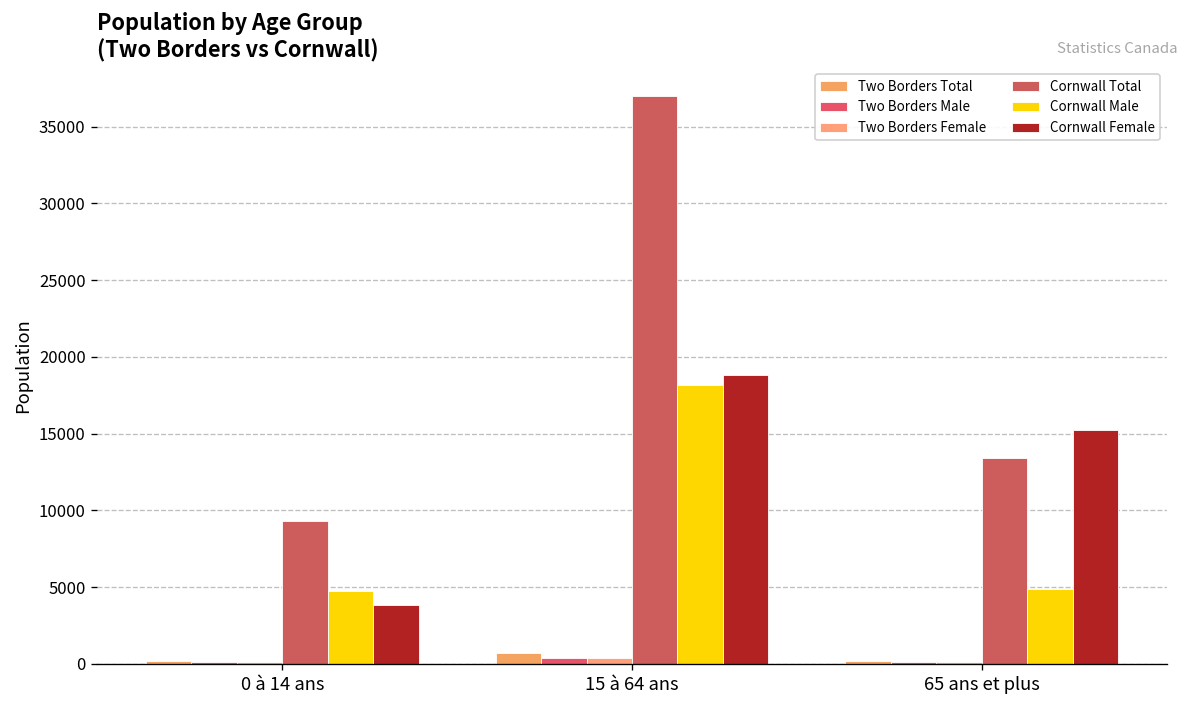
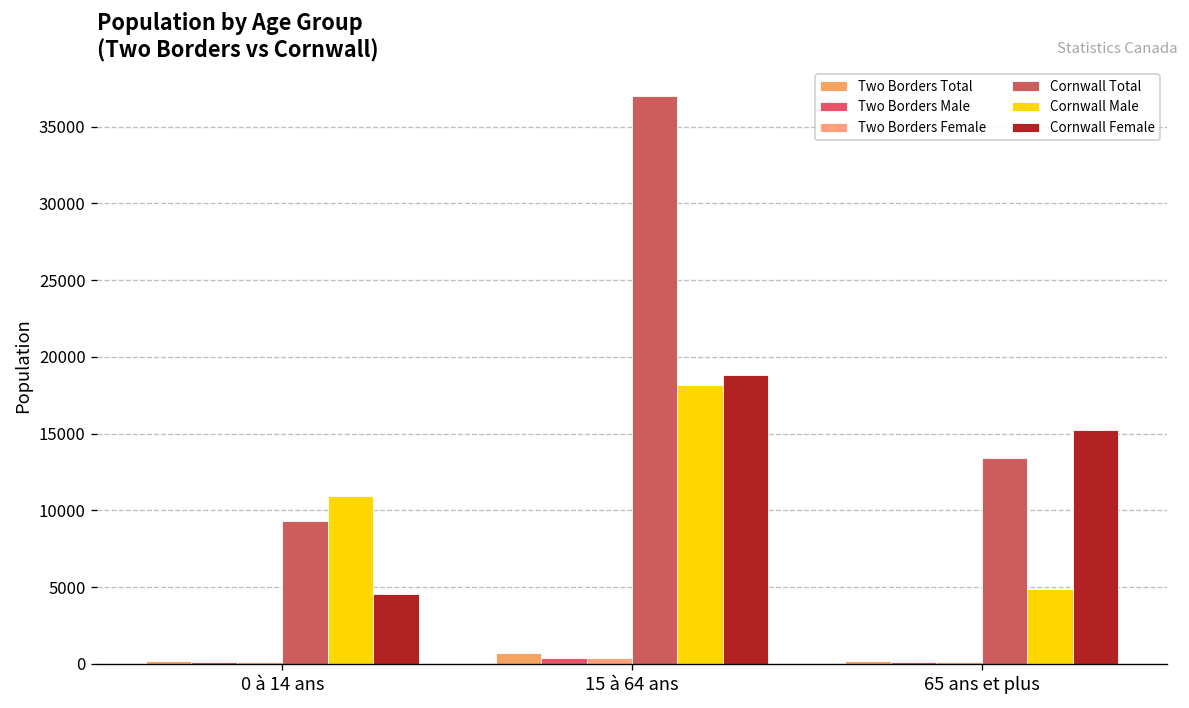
  {
    "Cornwall Male": {
-     "0 à 14 ans": 4800,
+     "0 à 14 ans": 11000,
      "15 à 64 ans": 18100,
      "65 ans et plus": 4900
    },
    "Cornwall Female": {
-     "0 à 14 ans": 3900,
+     "0 à 14 ans": 4600,
      "15 à 64 ans": 18800,
      "65 ans et plus": 15200
    }
  }
